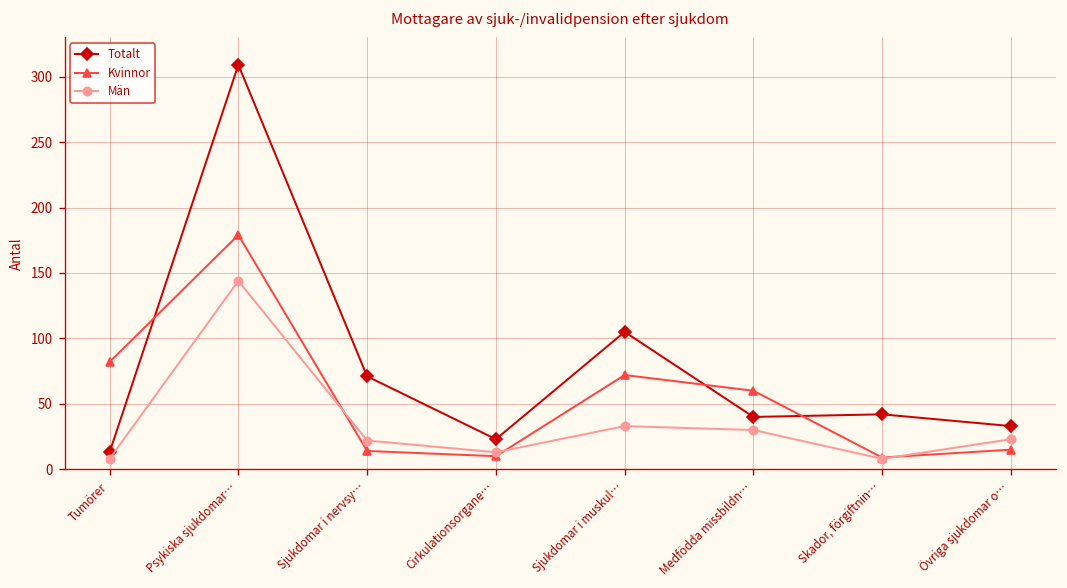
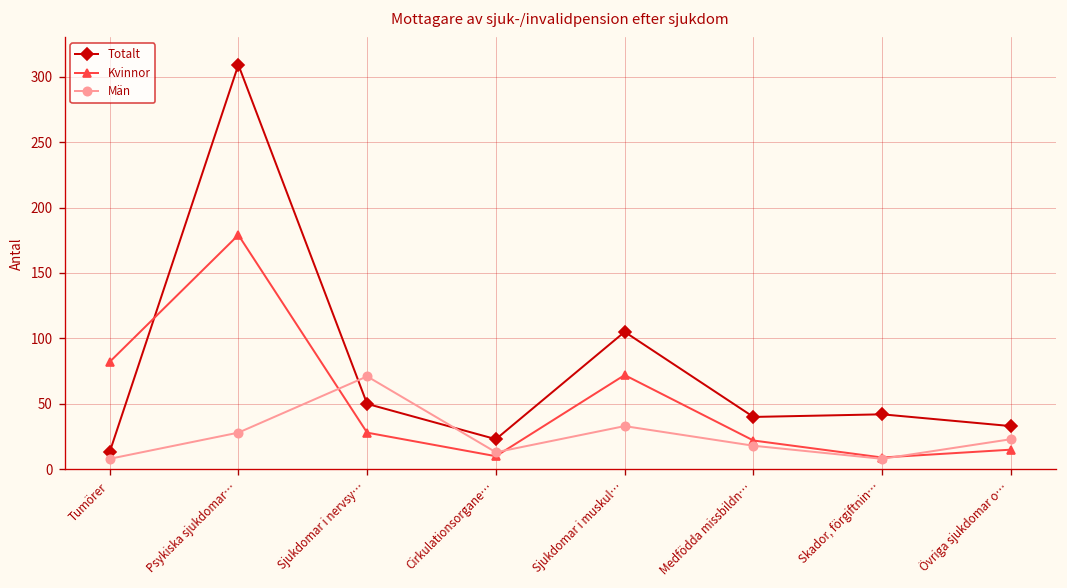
  {
    "Totalt": {
      "Tumörer": 13,
      "Psykiska sjukdomar…": 309,
-     "Sjukdomar i nervsy…": 71,
+     "Sjukdomar i nervsy…": 50,
      "Cirkulationsorgane…": 23,
      "Sjukdomar i muskul…": 105,
      "Medfödda missbildn…": 40,
      "Skador, förgiftnin…": 42,
      "Övriga sjukdomar o…": 33
    },
    "Kvinnor": {
      "Tumörer": 82,
      "Psykiska sjukdomar…": 179,
-     "Sjukdomar i nervsy…": 14,
+     "Sjukdomar i nervsy…": 28,
      "Cirkulationsorgane…": 10,
      "Sjukdomar i muskul…": 72,
-     "Medfödda missbildn…": 60,
+     "Medfödda missbildn…": 22,
      "Övriga sjukdomar o…": 15
    },
    "Män": {
      "Tumörer": 8,
-     "Psykiska sjukdomar…": 144,
-     "Sjukdomar i nervsy…": 22,
+     "Psykiska sjukdomar…": 28,
+     "Sjukdomar i nervsy…": 71,
      "Cirkulationsorgane…": 13,
      "Sjukdomar i muskul…": 33,
-     "Medfödda missbildn…": 30,
+     "Medfödda missbildn…": 18,
      "Övriga sjukdomar o…": 23
    }
  }
